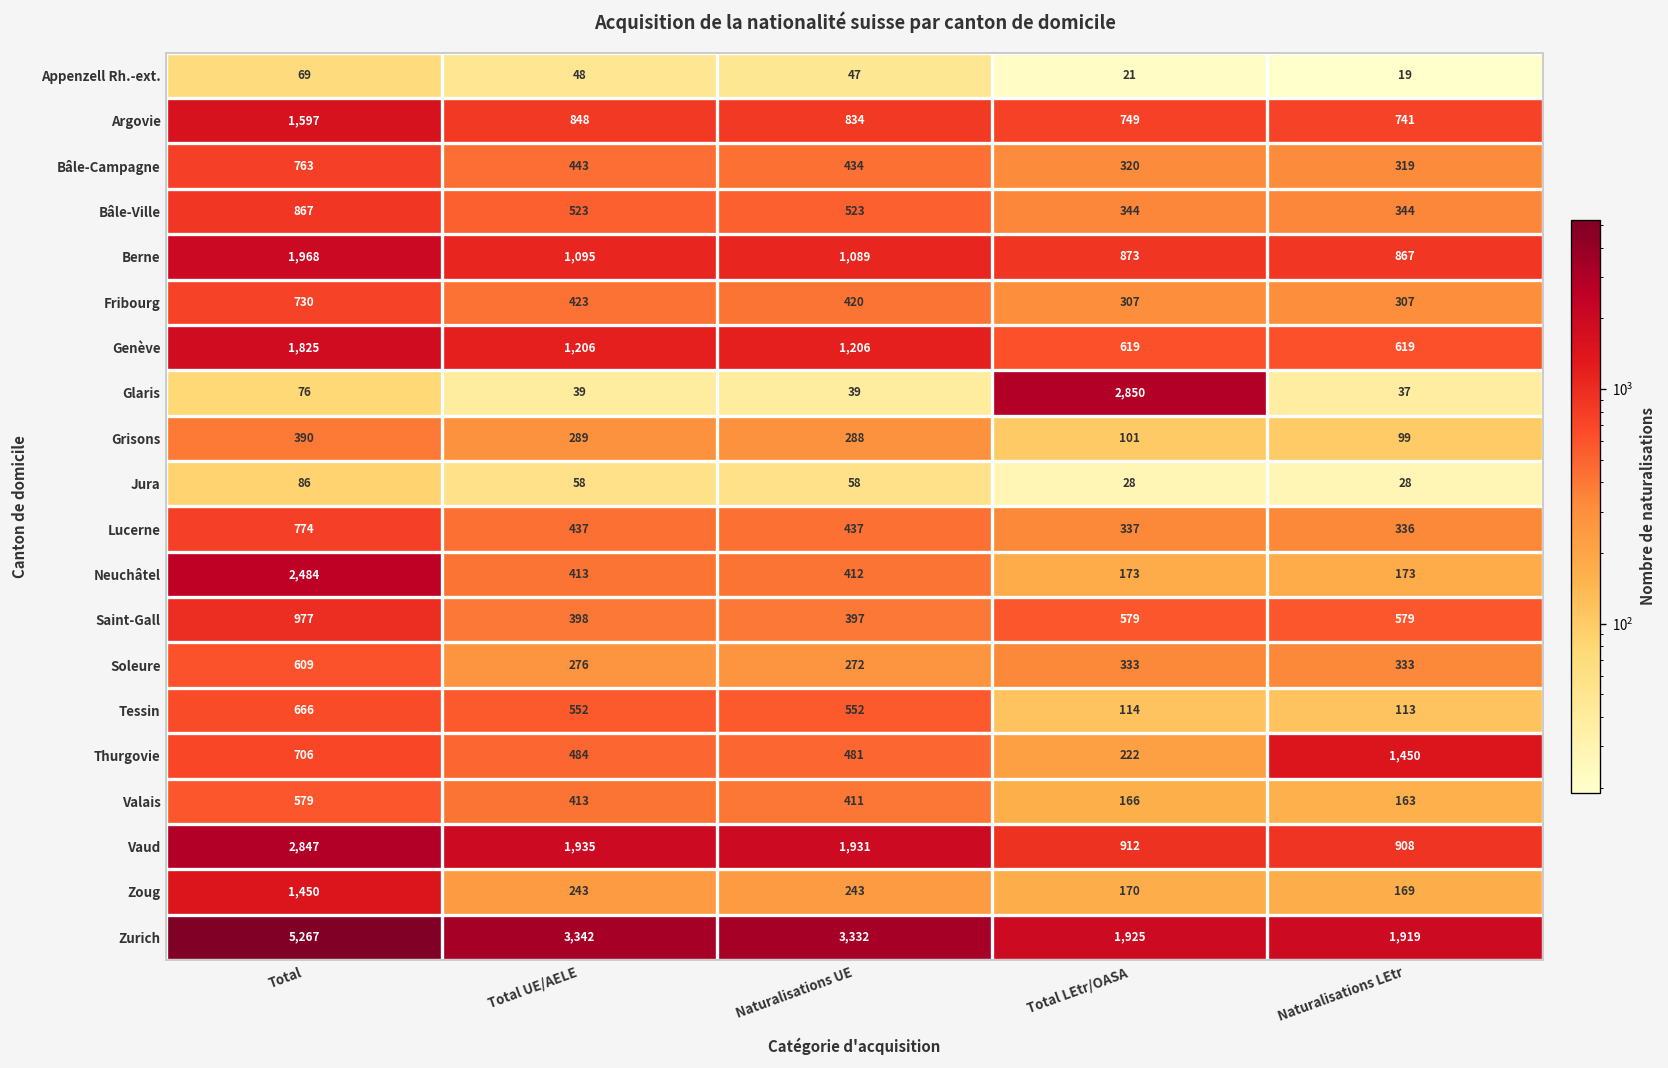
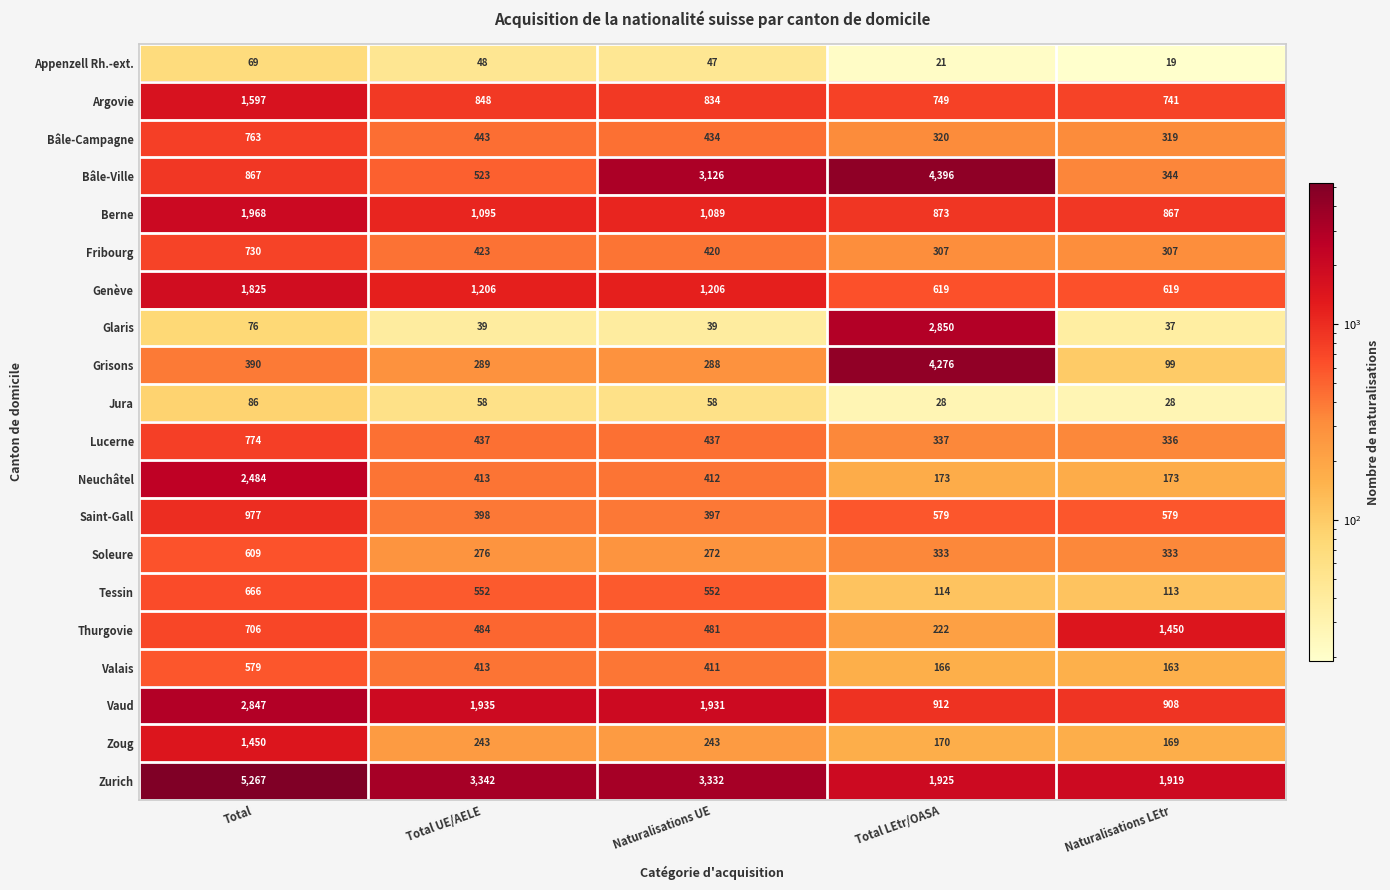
  {
    "Appenzell Rh.-ext.": {
      "Total": "69",
      "Total UE/AELE": "48",
      "Naturalisations UE": "47",
      "Total LEtr/OASA": "21",
      "Naturalisations LEtr": "19"
    },
    "Argovie": {
      "Total": "1,597",
      "Total UE/AELE": "848",
      "Naturalisations UE": "834",
      "Total LEtr/OASA": "749",
      "Naturalisations LEtr": "741"
    },
    "Bâle-Campagne": {
      "Total": "763",
      "Total UE/AELE": "443",
      "Naturalisations UE": "434",
      "Total LEtr/OASA": "320",
      "Naturalisations LEtr": "319"
    },
    "Bâle-Ville": {
      "Total": "867",
      "Total UE/AELE": "523",
-     "Naturalisations UE": "523",
-     "Total LEtr/OASA": "344",
+     "Naturalisations UE": "3,126",
+     "Total LEtr/OASA": "4,396",
      "Naturalisations LEtr": "344"
    },
    "Berne": {
      "Total": "1,968",
      "Total UE/AELE": "1,095",
      "Naturalisations UE": "1,089",
      "Total LEtr/OASA": "873",
      "Naturalisations LEtr": "867"
    },
    "Fribourg": {
      "Total": "730",
      "Total UE/AELE": "423",
      "Naturalisations UE": "420",
      "Total LEtr/OASA": "307",
      "Naturalisations LEtr": "307"
    },
    "Genève": {
      "Total": "1,825",
      "Total UE/AELE": "1,206",
      "Naturalisations UE": "1,206",
      "Total LEtr/OASA": "619",
      "Naturalisations LEtr": "619"
    },
    "Glaris": {
      "Total": "76",
      "Total UE/AELE": "39",
      "Naturalisations UE": "39",
      "Total LEtr/OASA": "2,850",
      "Naturalisations LEtr": "37"
    },
    "Grisons": {
      "Total": "390",
      "Total UE/AELE": "289",
      "Naturalisations UE": "288",
-     "Total LEtr/OASA": "101",
+     "Total LEtr/OASA": "4,276",
      "Naturalisations LEtr": "99"
    },
    "Jura": {
      "Total": "86",
      "Total UE/AELE": "58",
      "Naturalisations UE": "58",
      "Total LEtr/OASA": "28",
      "Naturalisations LEtr": "28"
    },
    "Lucerne": {
      "Total": "774",
      "Total UE/AELE": "437",
      "Naturalisations UE": "437",
      "Total LEtr/OASA": "337",
      "Naturalisations LEtr": "336"
    },
    "Neuchâtel": {
      "Total": "2,484",
      "Total UE/AELE": "413",
      "Naturalisations UE": "412",
      "Total LEtr/OASA": "173",
      "Naturalisations LEtr": "173"
    },
    "Saint-Gall": {
      "Total": "977",
      "Total UE/AELE": "398",
      "Naturalisations UE": "397",
      "Total LEtr/OASA": "579",
      "Naturalisations LEtr": "579"
    },
    "Soleure": {
      "Total": "609",
      "Total UE/AELE": "276",
      "Naturalisations UE": "272",
      "Total LEtr/OASA": "333",
      "Naturalisations LEtr": "333"
    },
    "Tessin": {
      "Total": "666",
      "Total UE/AELE": "552",
      "Naturalisations UE": "552",
      "Total LEtr/OASA": "114",
      "Naturalisations LEtr": "113"
    },
    "Thurgovie": {
      "Total": "706",
      "Total UE/AELE": "484",
      "Naturalisations UE": "481",
      "Total LEtr/OASA": "222",
      "Naturalisations LEtr": "1,450"
    },
    "Valais": {
      "Total": "579",
      "Total UE/AELE": "413",
      "Naturalisations UE": "411",
      "Total LEtr/OASA": "166",
      "Naturalisations LEtr": "163"
    },
    "Vaud": {
      "Total": "2,847",
      "Total UE/AELE": "1,935",
      "Naturalisations UE": "1,931",
      "Total LEtr/OASA": "912",
      "Naturalisations LEtr": "908"
    },
    "Zoug": {
      "Total": "1,450",
      "Total UE/AELE": "243",
      "Naturalisations UE": "243",
      "Total LEtr/OASA": "170",
      "Naturalisations LEtr": "169"
    },
    "Zurich": {
      "Total": "5,267",
      "Total UE/AELE": "3,342",
      "Naturalisations UE": "3,332",
      "Total LEtr/OASA": "1,925",
      "Naturalisations LEtr": "1,919"
    }
  }
